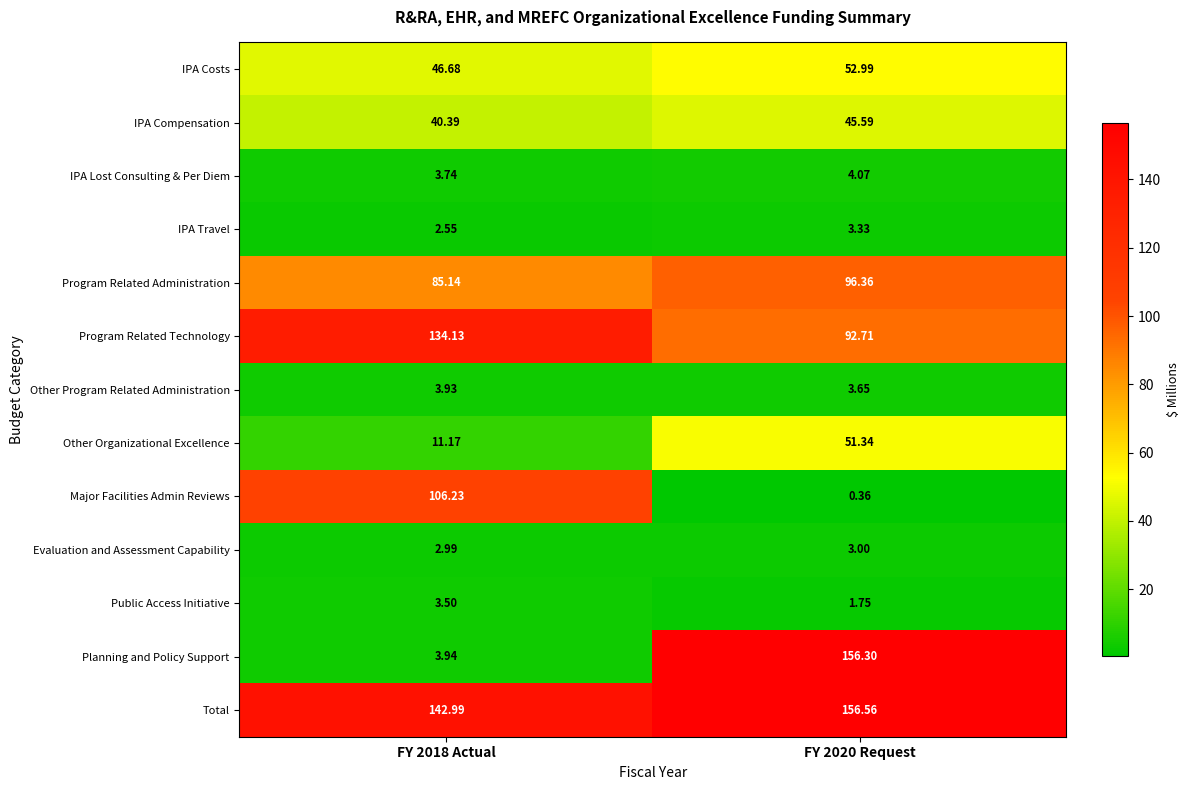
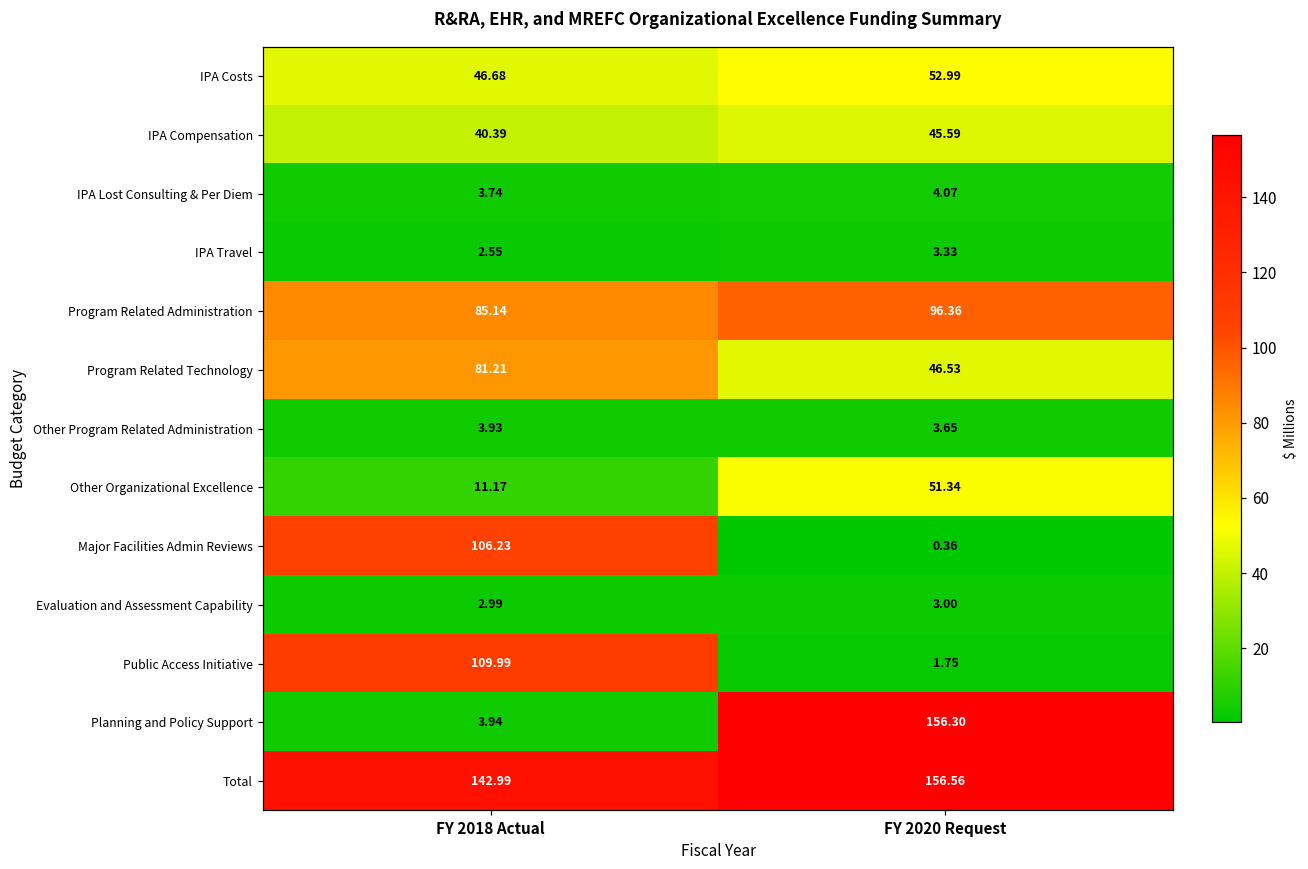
  {
    "IPA Costs": {
      "FY 2018 Actual": 46.68,
      "FY 2020 Request": 52.99
    },
    "IPA Compensation": {
      "FY 2018 Actual": 40.39,
      "FY 2020 Request": 45.59
    },
    "IPA Lost Consulting & Per Diem": {
      "FY 2018 Actual": 3.74,
      "FY 2020 Request": 4.07
    },
    "IPA Travel": {
      "FY 2018 Actual": 2.55,
      "FY 2020 Request": 3.33
    },
    "Program Related Administration": {
      "FY 2018 Actual": 85.14,
      "FY 2020 Request": 96.36
    },
    "Program Related Technology": {
-     "FY 2018 Actual": 134.13,
-     "FY 2020 Request": 92.71
+     "FY 2018 Actual": 81.21,
+     "FY 2020 Request": 46.53
    },
    "Other Program Related Administration": {
      "FY 2018 Actual": 3.93,
      "FY 2020 Request": 3.65
    },
    "Other Organizational Excellence": {
      "FY 2018 Actual": 11.17,
      "FY 2020 Request": 51.34
    },
    "Major Facilities Admin Reviews": {
      "FY 2018 Actual": 106.23,
      "FY 2020 Request": 0.36
    },
    "Evaluation and Assessment Capability": {
      "FY 2018 Actual": 2.99,
      "FY 2020 Request": 3.00
    },
    "Public Access Initiative": {
-     "FY 2018 Actual": 3.50,
+     "FY 2018 Actual": 109.99,
      "FY 2020 Request": 1.75
    },
    "Planning and Policy Support": {
      "FY 2018 Actual": 3.94,
      "FY 2020 Request": 156.30
    },
    "Total": {
      "FY 2018 Actual": 142.99,
      "FY 2020 Request": 156.56
    }
  }
